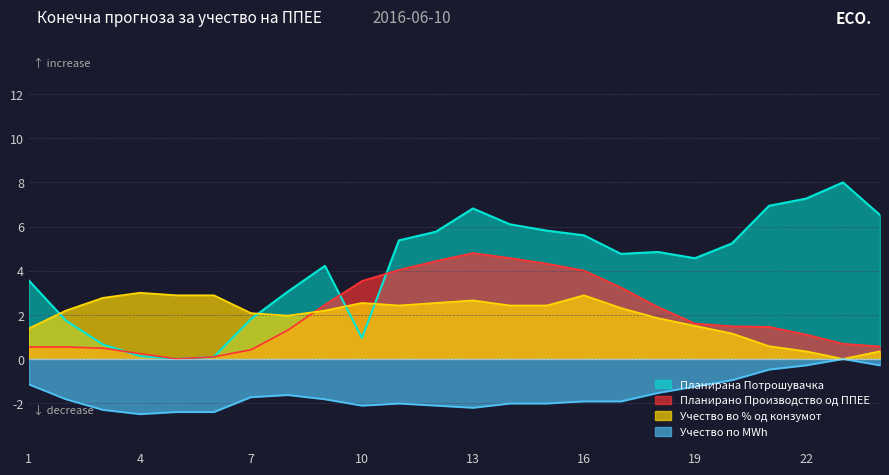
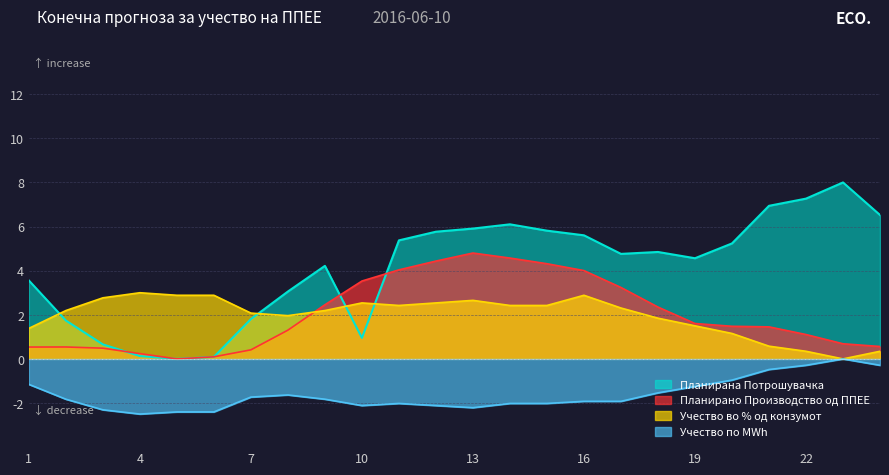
  {
    "Планирана Потрошувачка": {
      "1": 3.6,
      "7": 1.8,
      "10": 1.0,
-     "13": 6.8,
+     "13": 5.9,
      "16": 5.6,
      "19": 4.6,
      "22": 7.3
    },
    "Планирано Производство од ППЕЕ": {
      "1": 0.5,
      "7": 0.4,
      "10": 3.5,
      "13": 4.8,
      "16": 4.0,
      "22": 1.1
    },
    "Учество во % од конзумот": {
      "1": 1.4,
      "4": 3.0,
      "7": 2.1,
      "10": 2.5,
      "13": 2.7,
      "16": 2.9,
      "22": 0.3
    }
  }
